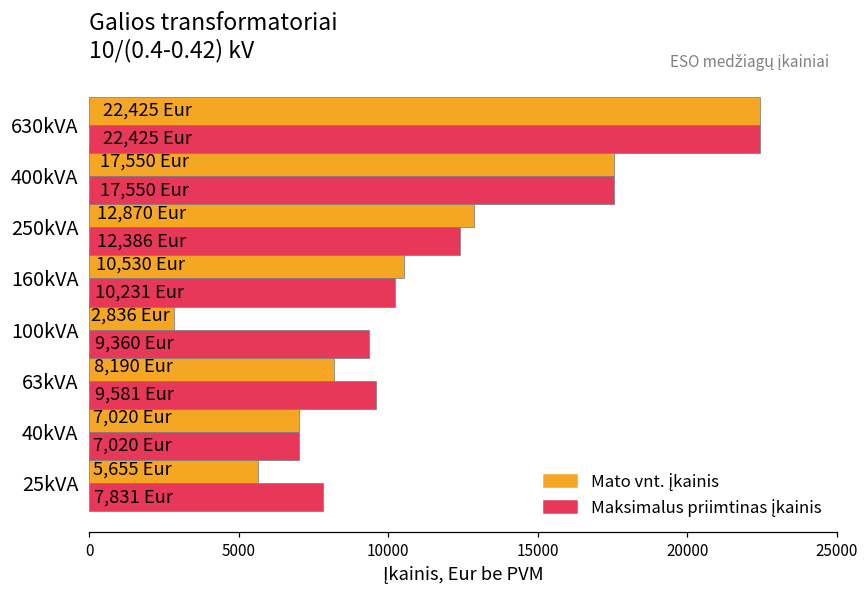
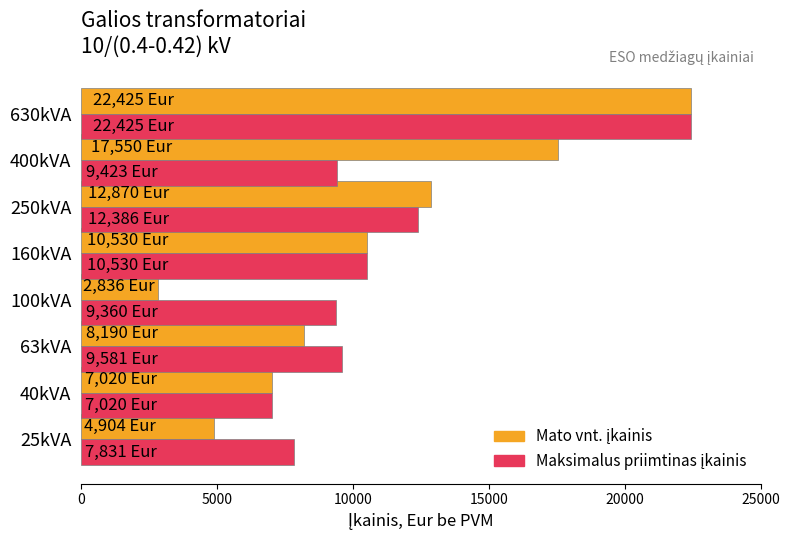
  {
    "Mato vnt. įkainis": {
      "630kVA": "22,425",
      "400kVA": "17,550",
      "250kVA": "12,870",
      "160kVA": "10,530",
      "100kVA": "2,836",
      "63kVA": "8,190",
      "40kVA": "7,020",
-     "25kVA": "5,655"
+     "25kVA": "4,904"
    },
    "Maksimalus priimtinas įkainis": {
      "630kVA": "22,425",
-     "400kVA": "17,550",
+     "400kVA": "9,423",
      "250kVA": "12,386",
-     "160kVA": "10,231",
+     "160kVA": "10,530",
      "100kVA": "9,360",
      "63kVA": "9,581",
      "40kVA": "7,020",
      "25kVA": "7,831"
    }
  }
